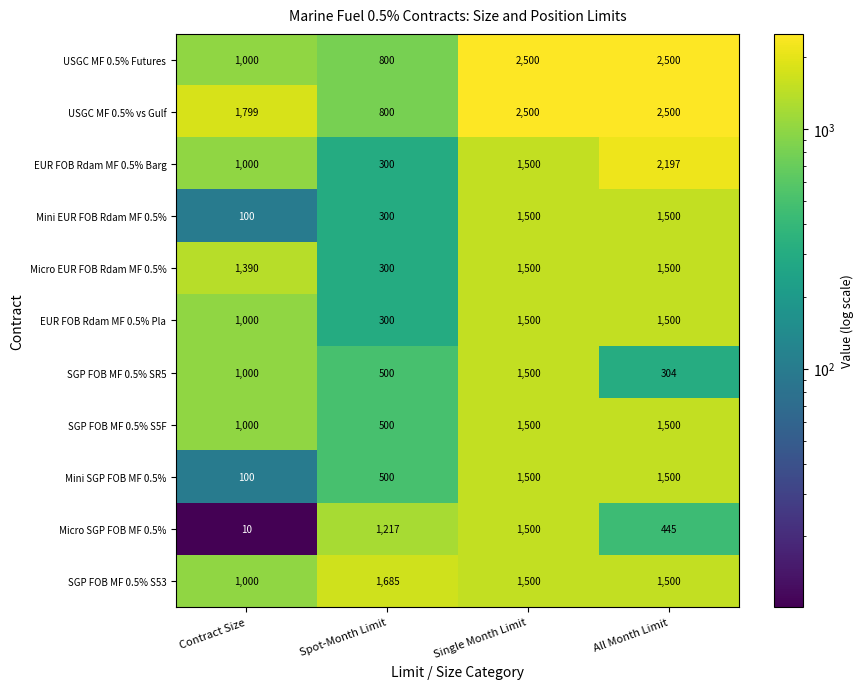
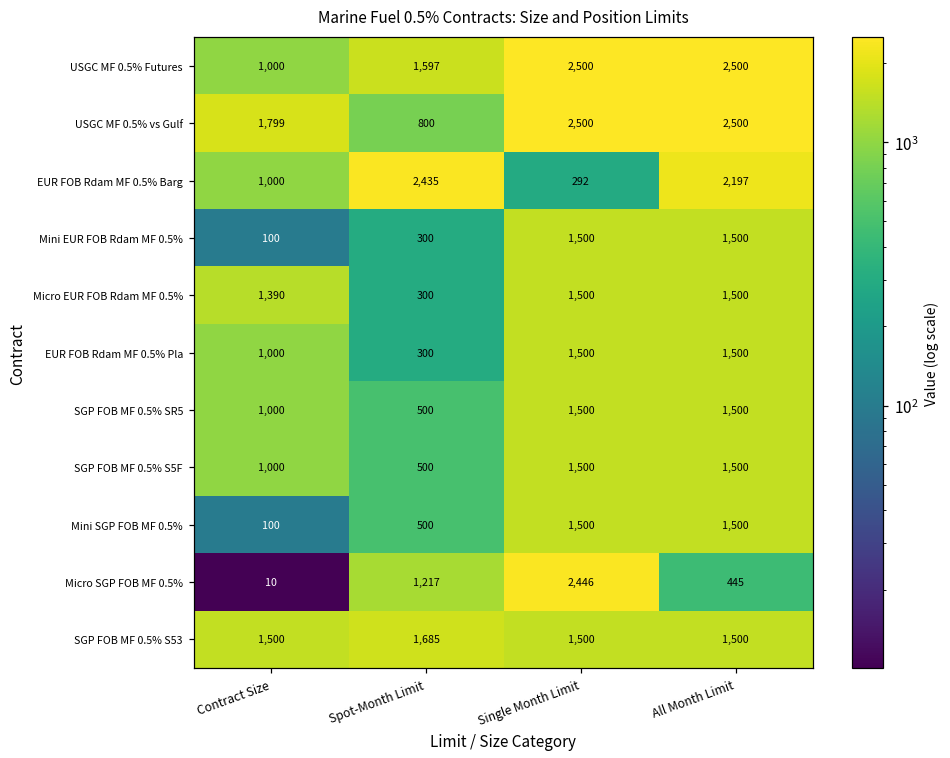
  {
    "USGC MF 0.5% Futures": {
      "Contract Size": "1,000",
-     "Spot-Month Limit": "800",
+     "Spot-Month Limit": "1,597",
      "Single Month Limit": "2,500",
      "All Month Limit": "2,500"
    },
    "USGC MF 0.5% vs Gulf": {
      "Contract Size": "1,799",
      "Spot-Month Limit": "800",
      "Single Month Limit": "2,500",
      "All Month Limit": "2,500"
    },
    "EUR FOB Rdam MF 0.5% Barg": {
      "Contract Size": "1,000",
-     "Spot-Month Limit": "300",
-     "Single Month Limit": "1,500",
+     "Spot-Month Limit": "2,435",
+     "Single Month Limit": "292",
      "All Month Limit": "2,197"
    },
    "Mini EUR FOB Rdam MF 0.5%": {
      "Contract Size": "100",
      "Spot-Month Limit": "300",
      "Single Month Limit": "1,500",
      "All Month Limit": "1,500"
    },
    "Micro EUR FOB Rdam MF 0.5%": {
      "Contract Size": "1,390",
      "Spot-Month Limit": "300",
      "Single Month Limit": "1,500",
      "All Month Limit": "1,500"
    },
    "EUR FOB Rdam MF 0.5% Pla": {
      "Contract Size": "1,000",
      "Spot-Month Limit": "300",
      "Single Month Limit": "1,500",
      "All Month Limit": "1,500"
    },
    "SGP FOB MF 0.5% SR5": {
      "Contract Size": "1,000",
      "Spot-Month Limit": "500",
      "Single Month Limit": "1,500",
-     "All Month Limit": "304"
+     "All Month Limit": "1,500"
    },
    "SGP FOB MF 0.5% S5F": {
      "Contract Size": "1,000",
      "Spot-Month Limit": "500",
      "Single Month Limit": "1,500",
      "All Month Limit": "1,500"
    },
    "Mini SGP FOB MF 0.5%": {
      "Contract Size": "100",
      "Spot-Month Limit": "500",
      "Single Month Limit": "1,500",
      "All Month Limit": "1,500"
    },
    "Micro SGP FOB MF 0.5%": {
      "Contract Size": "10",
      "Spot-Month Limit": "1,217",
-     "Single Month Limit": "1,500",
+     "Single Month Limit": "2,446",
      "All Month Limit": "445"
    },
    "SGP FOB MF 0.5% S53": {
-     "Contract Size": "1,000",
+     "Contract Size": "1,500",
      "Spot-Month Limit": "1,685",
      "Single Month Limit": "1,500",
      "All Month Limit": "1,500"
    }
  }
